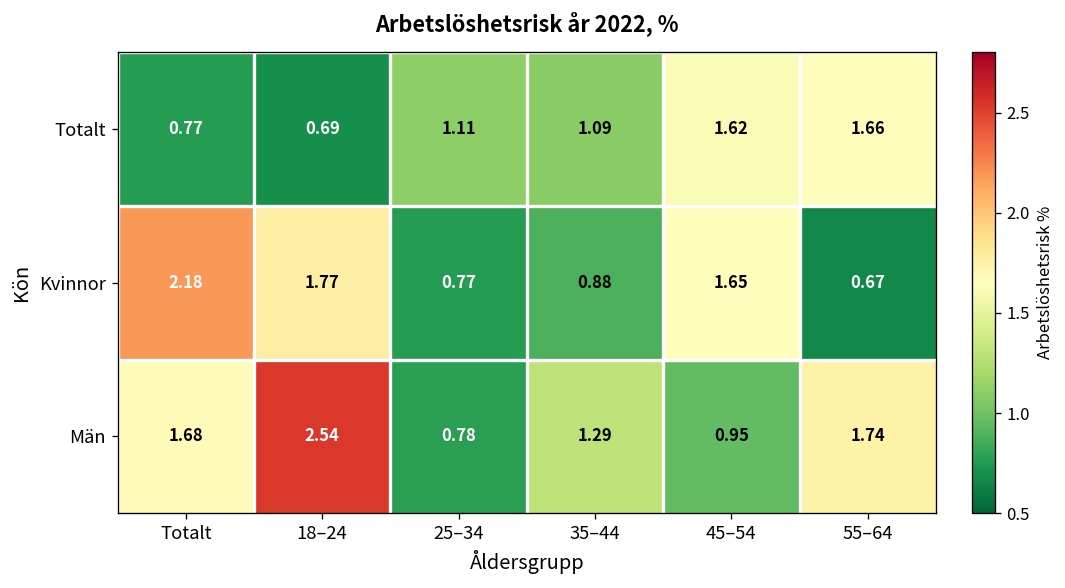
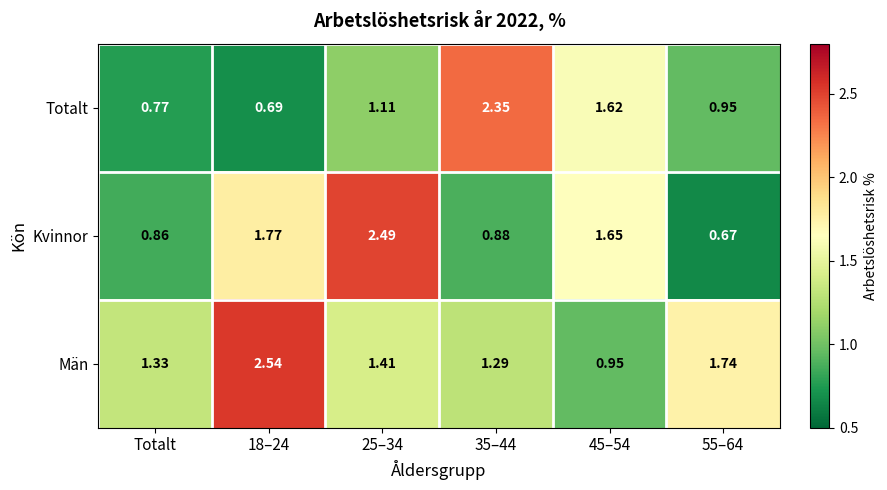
  {
    "Totalt": {
      "Totalt": 0.77,
      "18–24": 0.69,
      "25–34": 1.11,
-     "35–44": 1.09,
+     "35–44": 2.35,
      "45–54": 1.62,
-     "55–64": 1.66
+     "55–64": 0.95
    },
    "Kvinnor": {
-     "Totalt": 2.18,
+     "Totalt": 0.86,
      "18–24": 1.77,
-     "25–34": 0.77,
+     "25–34": 2.49,
      "35–44": 0.88,
      "45–54": 1.65,
      "55–64": 0.67
    },
    "Män": {
-     "Totalt": 1.68,
+     "Totalt": 1.33,
      "18–24": 2.54,
-     "25–34": 0.78,
+     "25–34": 1.41,
      "35–44": 1.29,
      "45–54": 0.95,
      "55–64": 1.74
    }
  }
